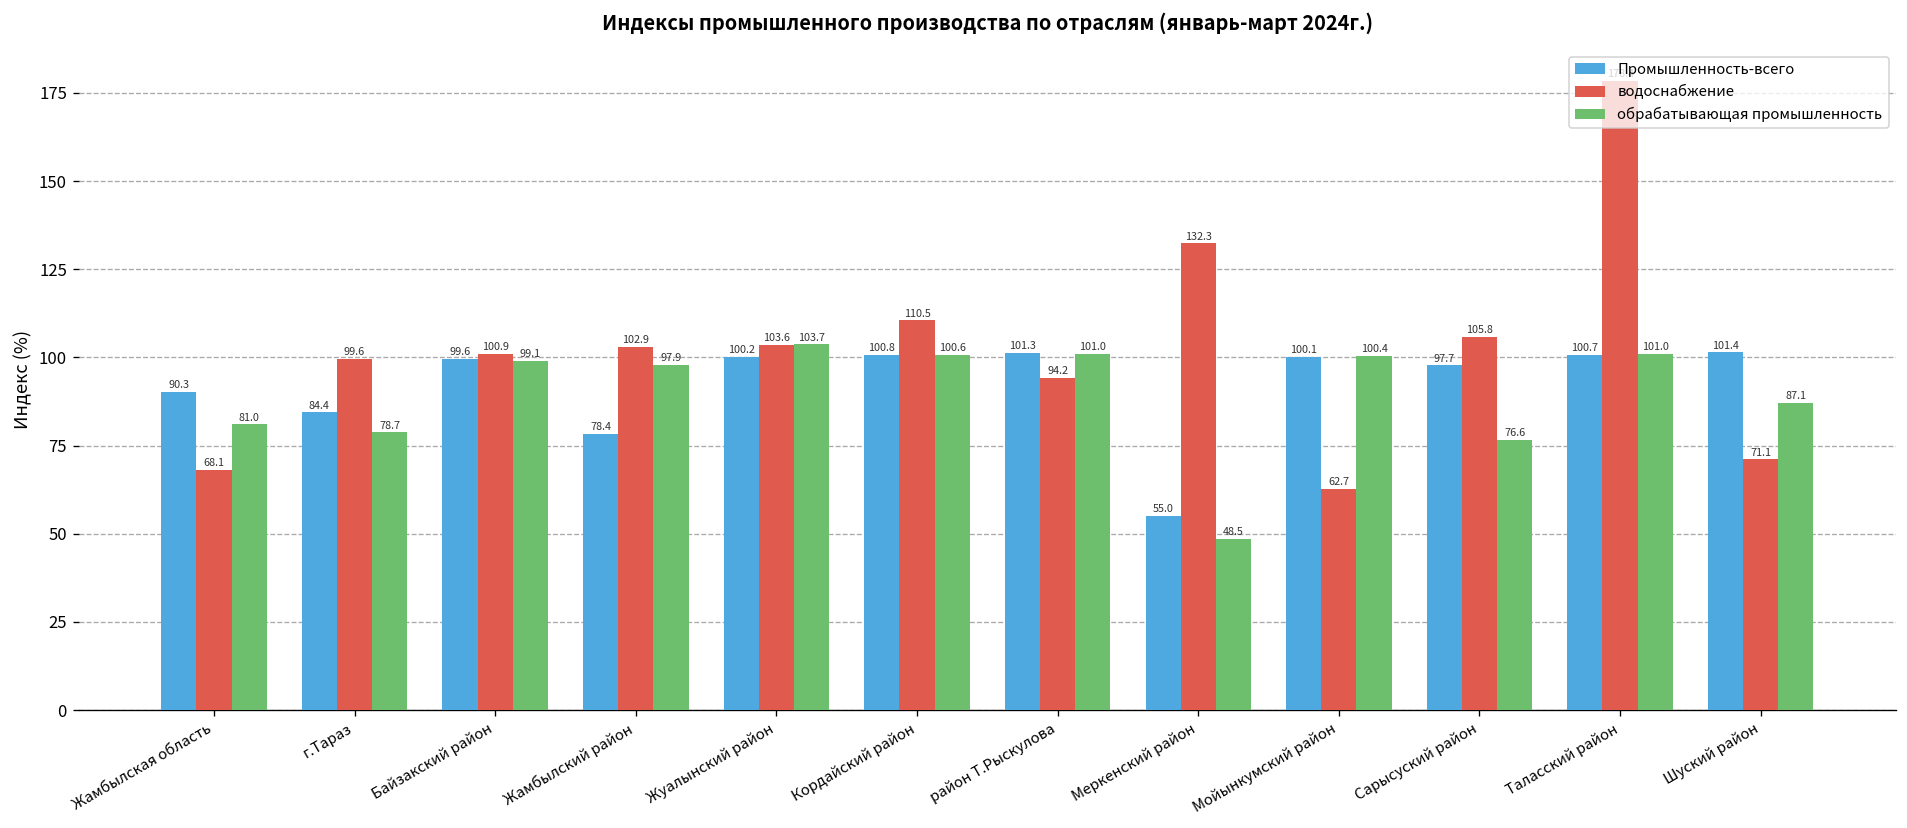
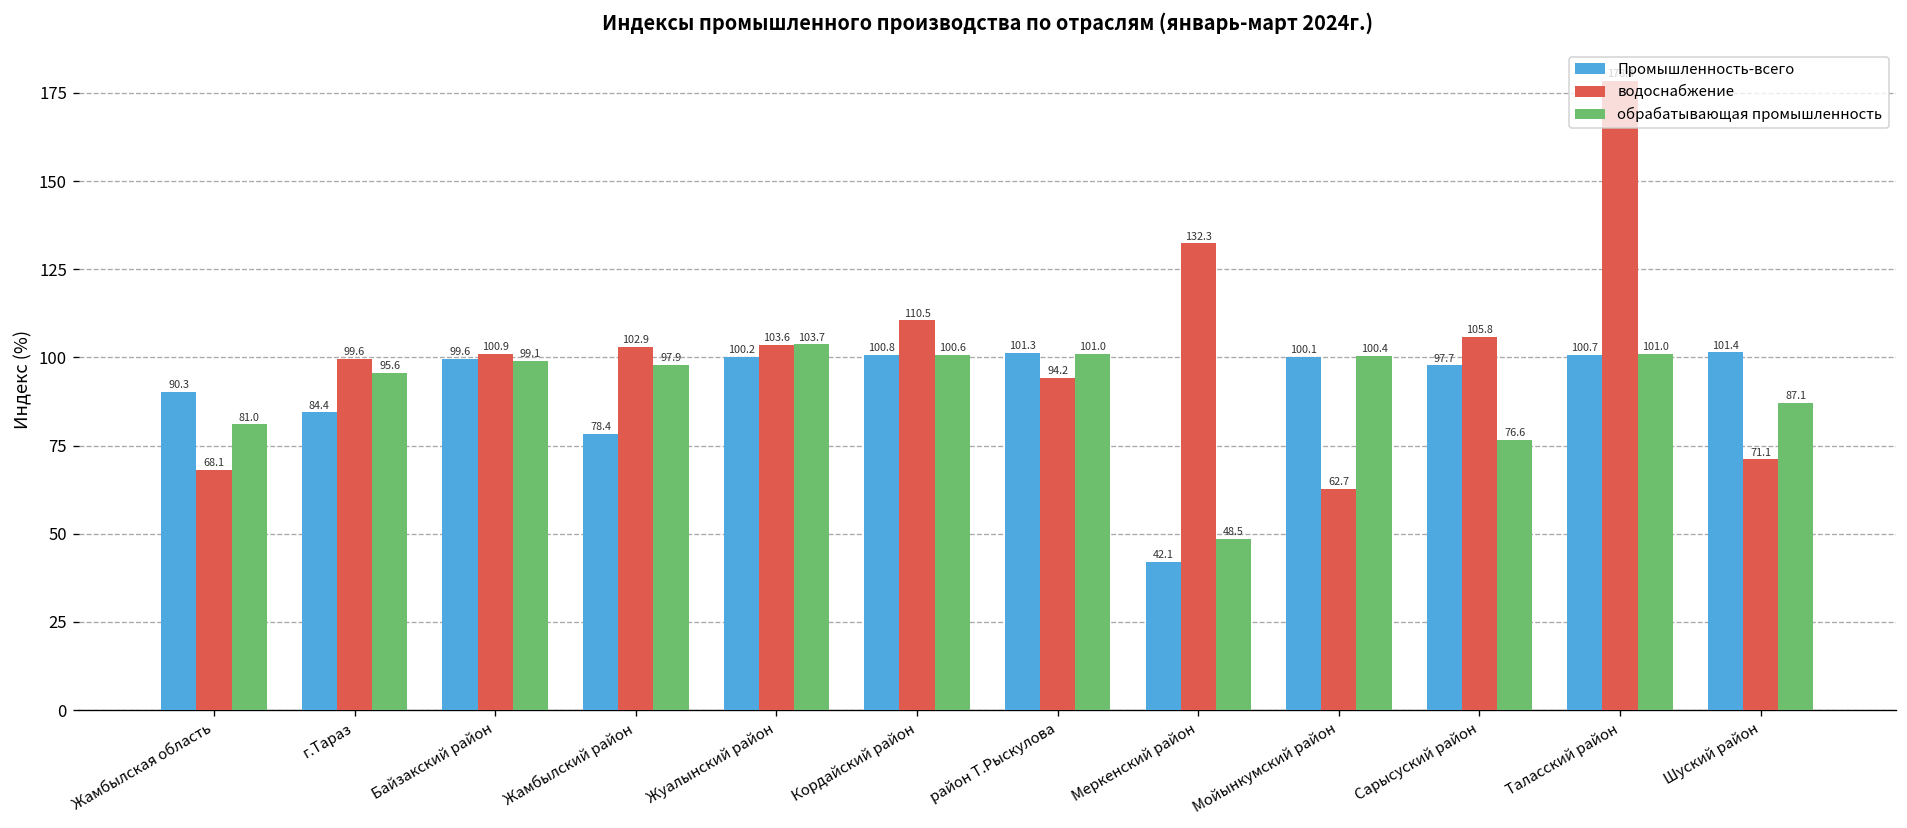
  {
    "Промышленность-всего": {
      "Жамбылская область": 90.3,
      "г.Тараз": 84.4,
      "Байзакский район": 99.6,
      "Жамбылский район": 78.4,
      "Жуалынский район": 100.2,
      "Кордайский район": 100.8,
      "район Т.Рыскулова": 101.3,
-     "Меркенский район": 55.0,
+     "Меркенский район": 42.1,
      "Мойынкумский район": 100.1,
      "Сарысуский район": 97.7,
      "Таласский район": 100.7,
      "Шуский район": 101.4
    },
    "водоснабжение": {
      "Жамбылская область": 68.1,
      "г.Тараз": 99.6,
      "Байзакский район": 100.9,
      "Жамбылский район": 102.9,
      "Жуалынский район": 103.6,
      "Кордайский район": 110.5,
      "район Т.Рыскулова": 94.2,
      "Меркенский район": 132.3,
      "Мойынкумский район": 62.7,
      "Сарысуский район": 105.8,
      "Шуский район": 71.1
    },
    "обрабатывающая промышленность": {
      "Жамбылская область": 81.0,
-     "г.Тараз": 78.7,
+     "г.Тараз": 95.6,
      "Байзакский район": 99.1,
      "Жамбылский район": 97.9,
      "Жуалынский район": 103.7,
      "Кордайский район": 100.6,
      "район Т.Рыскулова": 101.0,
      "Меркенский район": 48.5,
      "Мойынкумский район": 100.4,
      "Сарысуский район": 76.6,
      "Таласский район": 101.0,
      "Шуский район": 87.1
    }
  }
